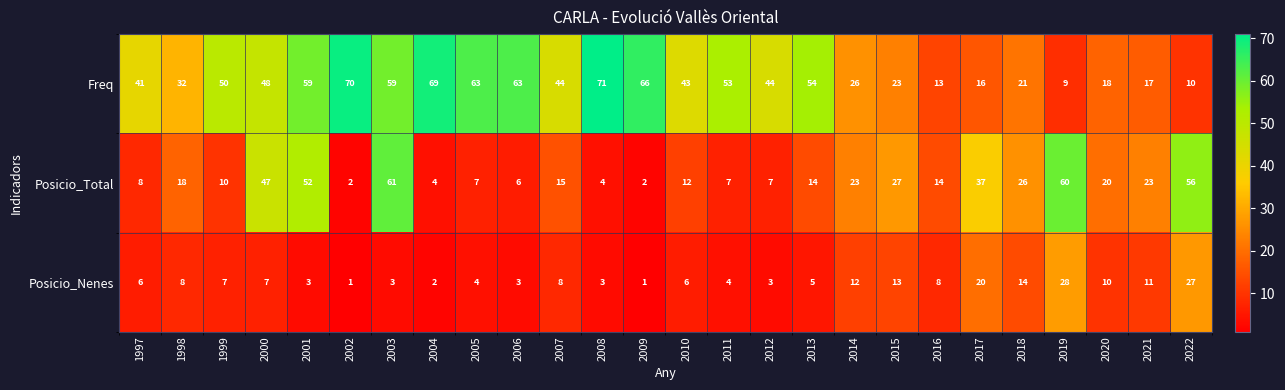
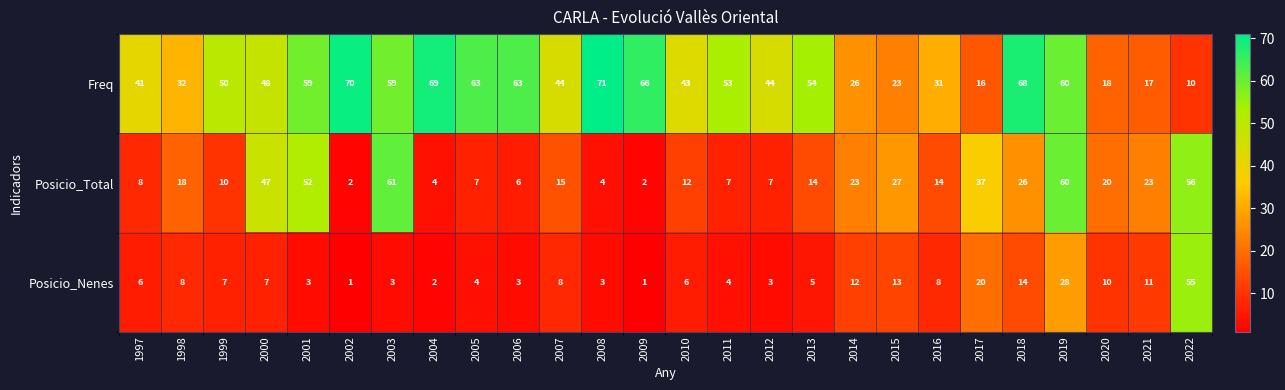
  {
    "Freq": {
      "1997": 41,
      "1998": 32,
      "1999": 50,
      "2000": 48,
      "2001": 59,
      "2002": 70,
      "2003": 59,
      "2004": 69,
      "2005": 63,
      "2006": 63,
      "2007": 44,
      "2008": 71,
      "2009": 66,
      "2010": 43,
      "2011": 53,
      "2012": 44,
      "2013": 54,
      "2014": 26,
      "2015": 23,
-     "2016": 13,
+     "2016": 31,
      "2017": 16,
-     "2018": 21,
-     "2019": 9,
+     "2018": 68,
+     "2019": 60,
      "2020": 18,
      "2021": 17,
      "2022": 10
    },
    "Posicio_Total": {
      "1997": 8,
      "1998": 18,
      "1999": 10,
      "2000": 47,
      "2001": 52,
      "2002": 2,
      "2003": 61,
      "2004": 4,
      "2005": 7,
      "2006": 6,
      "2007": 15,
      "2008": 4,
      "2009": 2,
      "2010": 12,
      "2011": 7,
      "2012": 7,
      "2013": 14,
      "2014": 23,
      "2015": 27,
      "2016": 14,
      "2017": 37,
      "2018": 26,
      "2019": 60,
      "2020": 20,
      "2021": 23,
      "2022": 56
    },
    "Posicio_Nenes": {
      "1997": 6,
      "1998": 8,
      "1999": 7,
      "2000": 7,
      "2001": 3,
      "2002": 1,
      "2003": 3,
      "2004": 2,
      "2005": 4,
      "2006": 3,
      "2007": 8,
      "2008": 3,
      "2009": 1,
      "2010": 6,
      "2011": 4,
      "2012": 3,
      "2013": 5,
      "2014": 12,
      "2015": 13,
      "2016": 8,
      "2017": 20,
      "2018": 14,
      "2019": 28,
      "2020": 10,
      "2021": 11,
-     "2022": 27
+     "2022": 55
    }
  }
